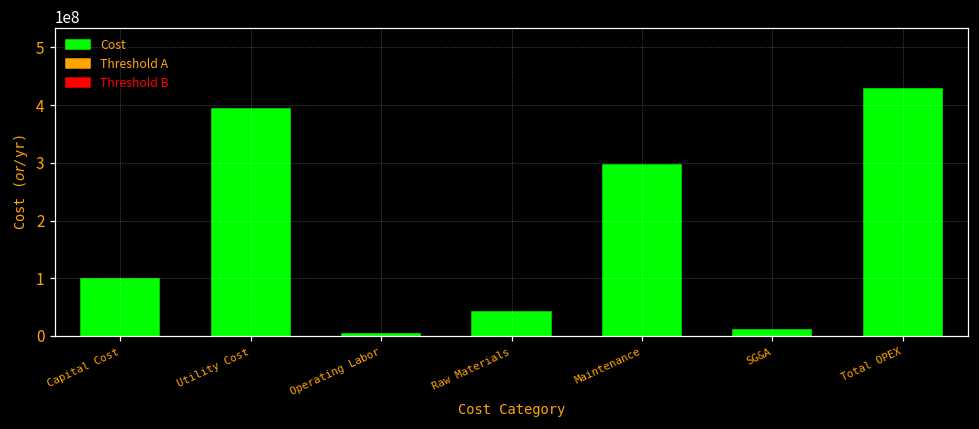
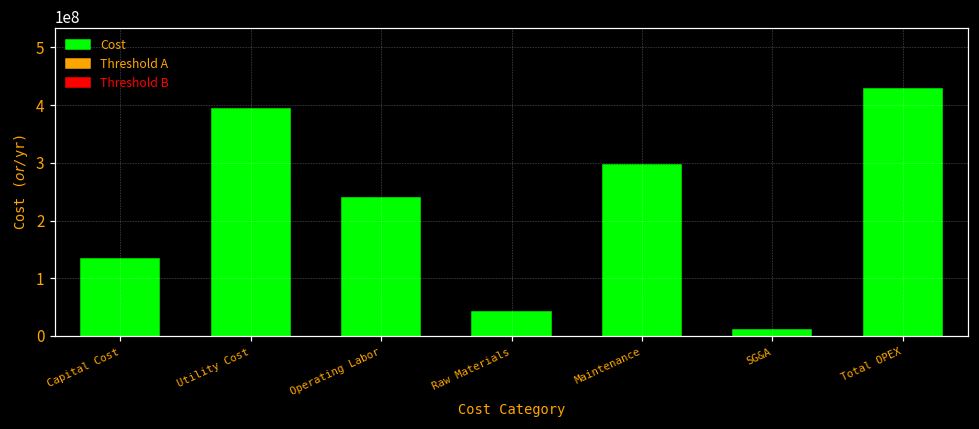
  {
-   "Capital Cost": 100000000,
+   "Capital Cost": 130000000,
    "Utility Cost": 390000000,
-   "Operating Labor": 0,
+   "Operating Labor": 240000000,
    "Raw Materials": 40000000,
    "Maintenance": 300000000,
    "SG&A": 10000000,
    "Total OPEX": 430000000
  }
